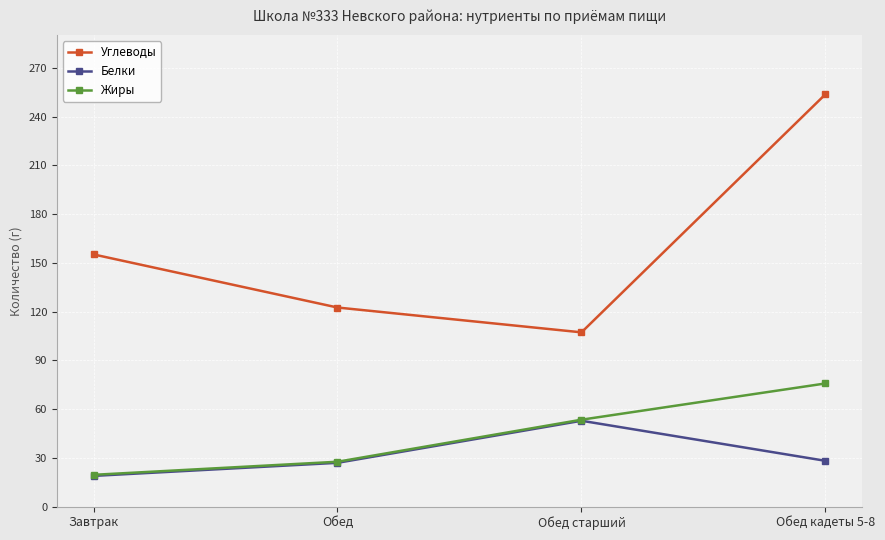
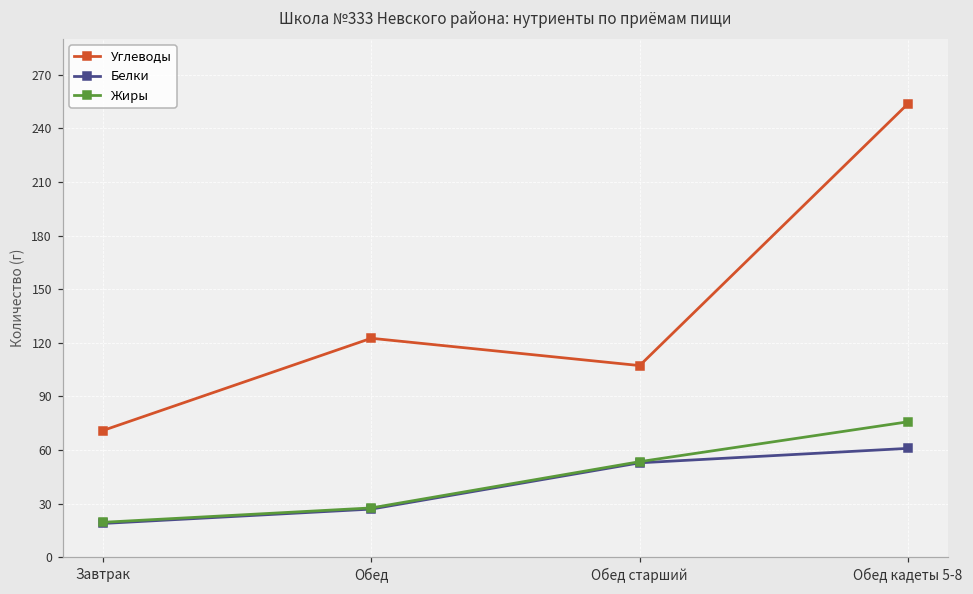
  {
    "Углеводы": {
-     "Завтрак": 155,
+     "Завтрак": 71,
      "Обед": 123,
      "Обед старший": 107,
      "Обед кадеты 5-8": 254
    },
    "Белки": {
-     "Обед кадеты 5-8": 28
+     "Обед кадеты 5-8": 61
    },
    "Жиры": {
      "Обед кадеты 5-8": 76
    }
  }
